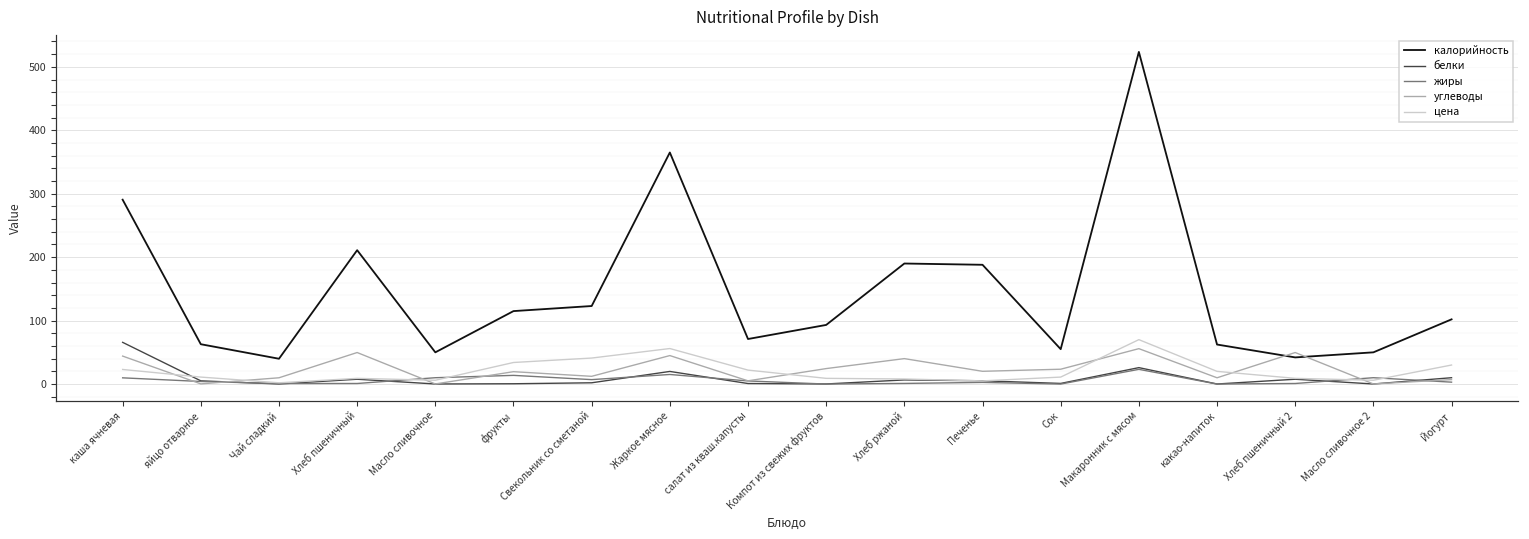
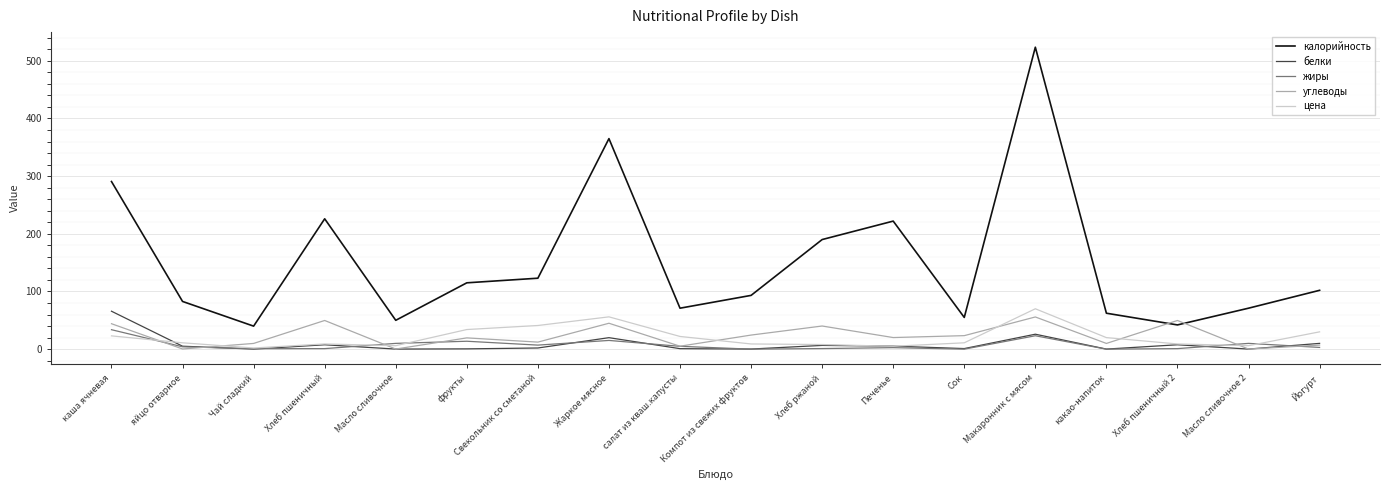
  {
    "калорийность": {
      "каша ячневая": 290,
-     "яйцо отварное": 60,
+     "яйцо отварное": 80,
      "Чай сладкий": 40,
-     "Хлеб пшеничный": 210,
+     "Хлеб пшеничный": 230,
      "Масло сливочное": 50,
      "фрукты": 120,
      "Свекольник со сметаной": 120,
      "Жаркое мясное": 370,
      "салат из кваш.капусты": 70,
      "Компот из свежих фруктов": 90,
      "Хлеб ржаной": 190,
-     "Печенье": 190,
+     "Печенье": 220,
      "Сок": 60,
      "Макаронник с мясом": 520,
      "какао-напиток": 60,
      "Хлеб пшеничный 2": 40,
-     "Масло сливочное 2": 50,
+     "Масло сливочное 2": 70,
      "Йогурт": 100
    },
    "белки": {
      "каша ячневая": 70,
      "фрукты": 0,
      "Свекольник со сметаной": 0,
      "Жаркое мясное": 20
    },
    "жиры": {
-     "каша ячневая": 10,
+     "каша ячневая": 30,
      "Хлеб пшеничный": 0,
      "фрукты": 10,
      "Свекольник со сметаной": 10,
      "Жаркое мясное": 20,
      "Хлеб ржаной": 0,
      "Хлеб пшеничный 2": 0
    }
  }
